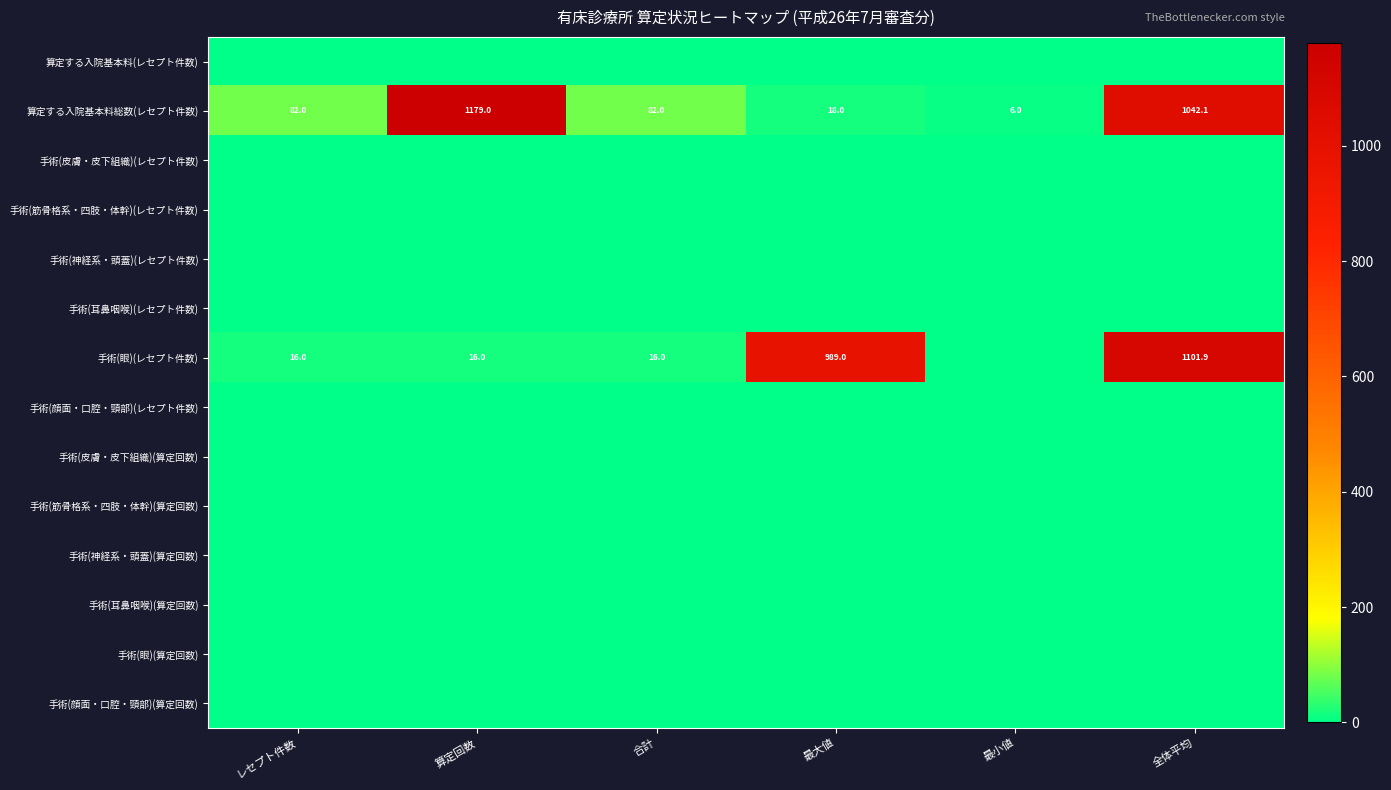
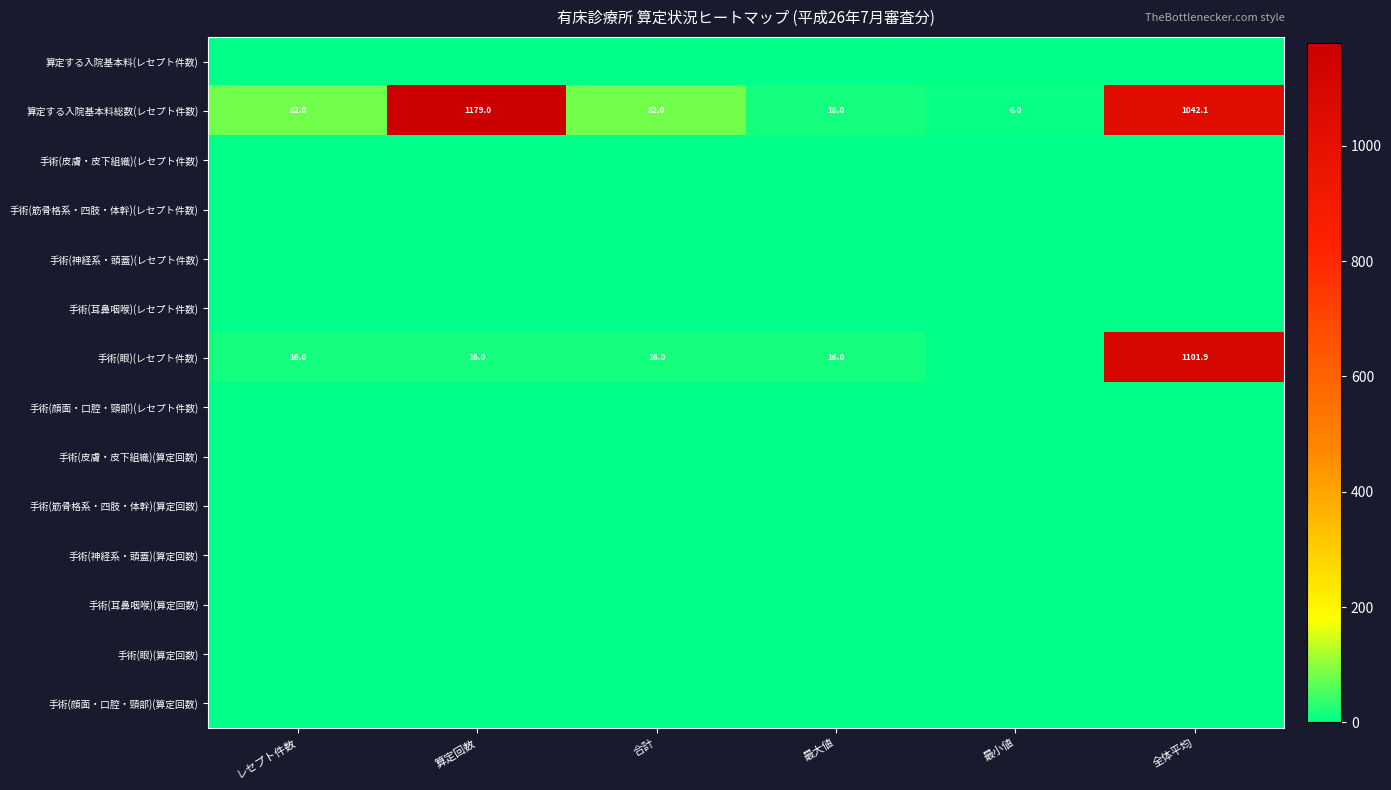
  {
    "算定する入院基本料総数(レセプト件数)": {
      "レセプト件数": 82.0,
      "算定回数": 1179.0,
      "合計": 82.0,
      "最大値": 18.0,
      "最小値": 6.0,
      "全体平均": 1042.1
    },
    "手術(眼)(レセプト件数)": {
      "レセプト件数": 16.0,
      "算定回数": 16.0,
      "合計": 16.0,
-     "最大値": 989.0,
+     "最大値": 16.0,
      "全体平均": 1101.9
    }
  }
